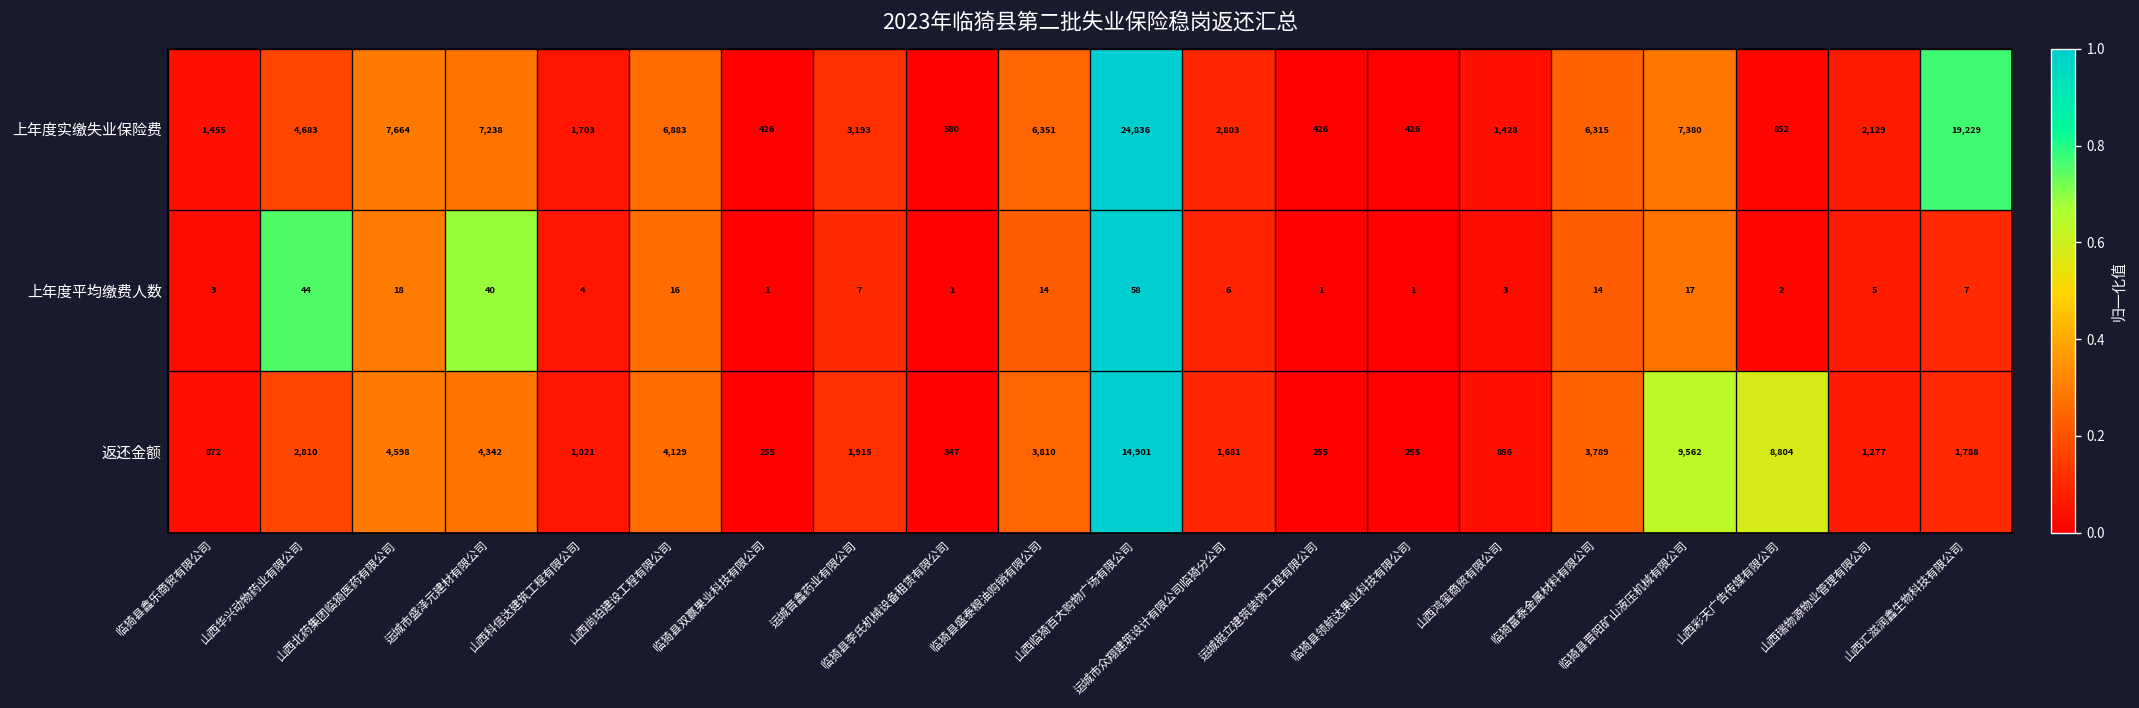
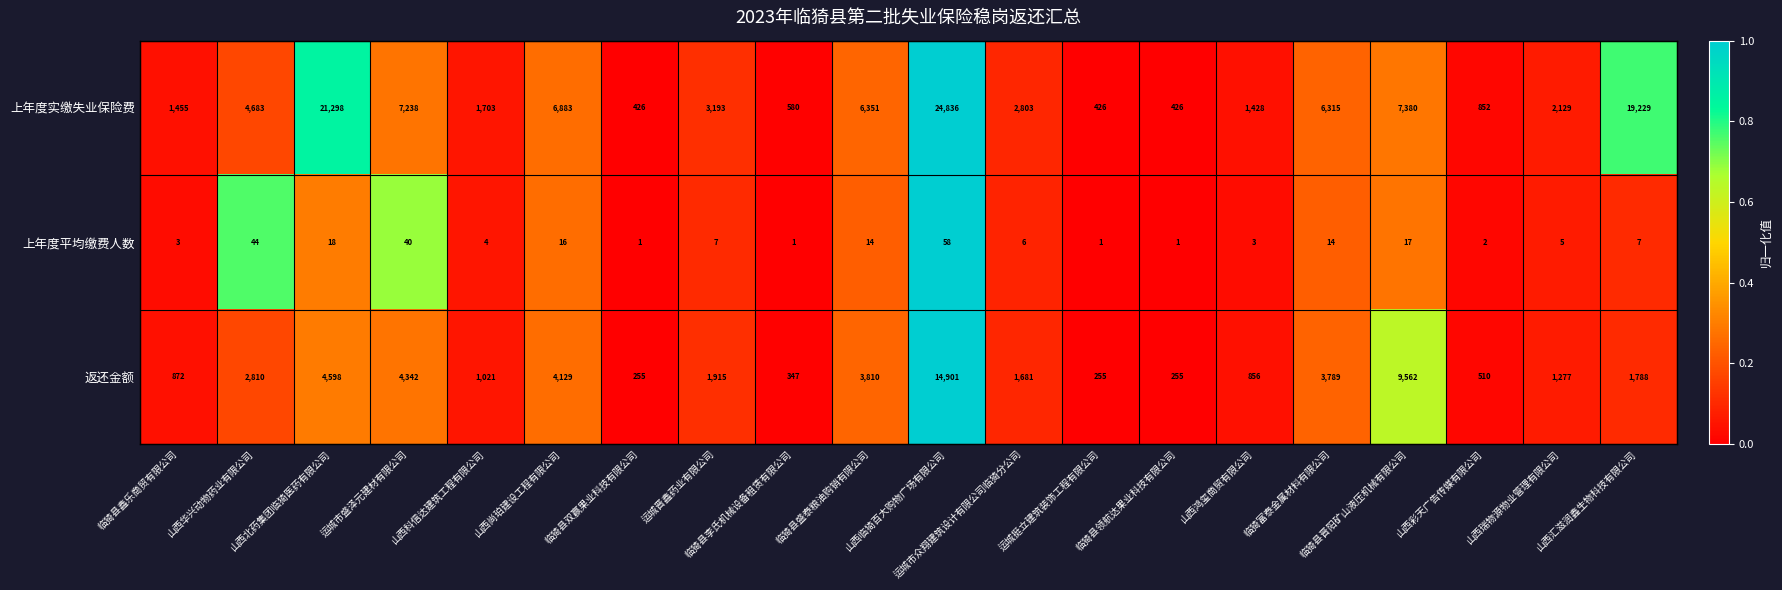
  {
    "上年度实缴失业保险费": {
      "临猗县鑫乐商贸有限公司": "1,455",
      "山西华兴动物药业有限公司": "4,683",
-     "山西北药集团临猗医药有限公司": "7,664",
+     "山西北药集团临猗医药有限公司": "21,298",
      "运城市盛泽元建材有限公司": "7,238",
      "山西科信达建筑工程有限公司": "1,703",
      "山西尚珀建设工程有限公司": "6,883",
      "临猗县双赢果业科技有限公司": "426",
      "运城晋鑫药业有限公司": "3,193",
      "临猗县李氏机械设备租赁有限公司": "580",
      "临猗县盛泰粮油购销有限公司": "6,351",
      "山西临猗百大购物广场有限公司": "24,836",
      "运城市众翔建筑设计有限公司临猗分公司": "2,803",
      "运城挺立建筑装饰工程有限公司": "426",
      "临猗县领航达果业科技有限公司": "426",
      "山西鸿玺商贸有限公司": "1,428",
      "临猗富泰金属材料有限公司": "6,315",
      "临猗县晋阳矿山液压机械有限公司": "7,380",
      "山西彩天广告传媒有限公司": "852",
      "山西瑞物源物业管理有限公司": "2,129",
      "山西汇滋润鑫生物科技有限公司": "19,229"
    },
    "上年度平均缴费人数": {
      "临猗县鑫乐商贸有限公司": "3",
      "山西华兴动物药业有限公司": "44",
      "山西北药集团临猗医药有限公司": "18",
      "运城市盛泽元建材有限公司": "40",
      "山西科信达建筑工程有限公司": "4",
      "山西尚珀建设工程有限公司": "16",
      "临猗县双赢果业科技有限公司": "1",
      "运城晋鑫药业有限公司": "7",
      "临猗县李氏机械设备租赁有限公司": "1",
      "临猗县盛泰粮油购销有限公司": "14",
      "山西临猗百大购物广场有限公司": "58",
      "运城市众翔建筑设计有限公司临猗分公司": "6",
      "运城挺立建筑装饰工程有限公司": "1",
      "临猗县领航达果业科技有限公司": "1",
      "山西鸿玺商贸有限公司": "3",
      "临猗富泰金属材料有限公司": "14",
      "临猗县晋阳矿山液压机械有限公司": "17",
      "山西彩天广告传媒有限公司": "2",
      "山西瑞物源物业管理有限公司": "5",
      "山西汇滋润鑫生物科技有限公司": "7"
    },
    "返还金额": {
      "临猗县鑫乐商贸有限公司": "872",
      "山西华兴动物药业有限公司": "2,810",
      "山西北药集团临猗医药有限公司": "4,598",
      "运城市盛泽元建材有限公司": "4,342",
      "山西科信达建筑工程有限公司": "1,021",
      "山西尚珀建设工程有限公司": "4,129",
      "临猗县双赢果业科技有限公司": "255",
      "运城晋鑫药业有限公司": "1,915",
      "临猗县李氏机械设备租赁有限公司": "347",
      "临猗县盛泰粮油购销有限公司": "3,810",
      "山西临猗百大购物广场有限公司": "14,901",
      "运城市众翔建筑设计有限公司临猗分公司": "1,681",
      "运城挺立建筑装饰工程有限公司": "255",
      "临猗县领航达果业科技有限公司": "255",
      "山西鸿玺商贸有限公司": "856",
      "临猗富泰金属材料有限公司": "3,789",
      "临猗县晋阳矿山液压机械有限公司": "9,562",
-     "山西彩天广告传媒有限公司": "8,804",
+     "山西彩天广告传媒有限公司": "510",
      "山西瑞物源物业管理有限公司": "1,277",
      "山西汇滋润鑫生物科技有限公司": "1,788"
    }
  }
